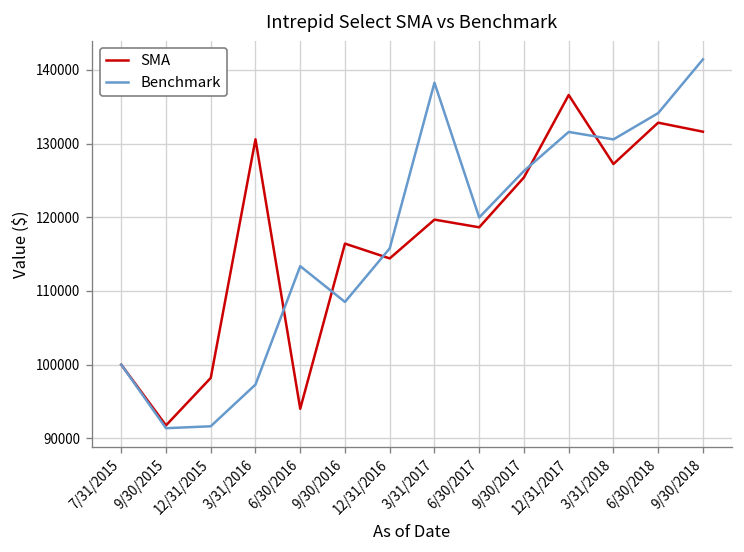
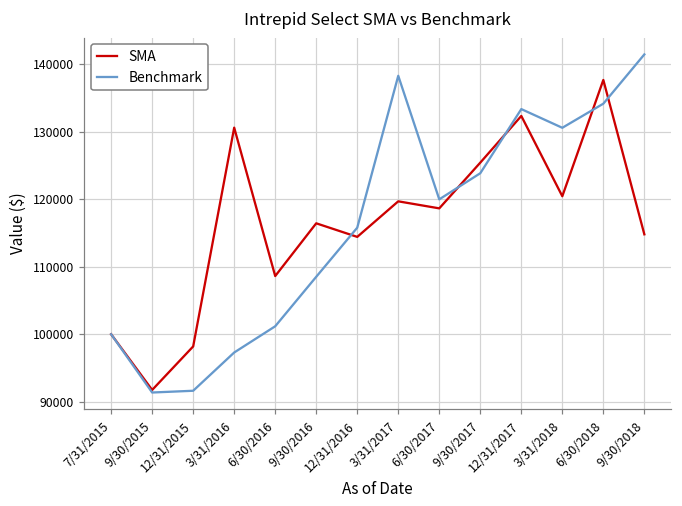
  {
    "SMA": {
      "12/31/2015": 98000,
      "3/31/2016": 131000,
-     "6/30/2016": 94000,
+     "6/30/2016": 109000,
      "9/30/2016": 116000,
      "12/31/2016": 114000,
      "3/31/2017": 120000,
      "6/30/2017": 119000,
      "9/30/2017": 125000,
-     "12/31/2017": 137000,
-     "3/31/2018": 127000,
-     "6/30/2018": 133000,
-     "9/30/2018": 132000
+     "12/31/2017": 132000,
+     "3/31/2018": 120000,
+     "6/30/2018": 138000,
+     "9/30/2018": 115000
    },
    "Benchmark": {
      "12/31/2015": 92000,
      "3/31/2016": 97000,
-     "6/30/2016": 113000,
+     "6/30/2016": 101000,
      "9/30/2016": 109000,
      "12/31/2016": 116000,
      "3/31/2017": 138000,
      "6/30/2017": 120000,
-     "9/30/2017": 126000,
-     "12/31/2017": 132000,
+     "9/30/2017": 124000,
+     "12/31/2017": 133000,
      "3/31/2018": 131000,
      "6/30/2018": 134000,
      "9/30/2018": 141000
    }
  }
